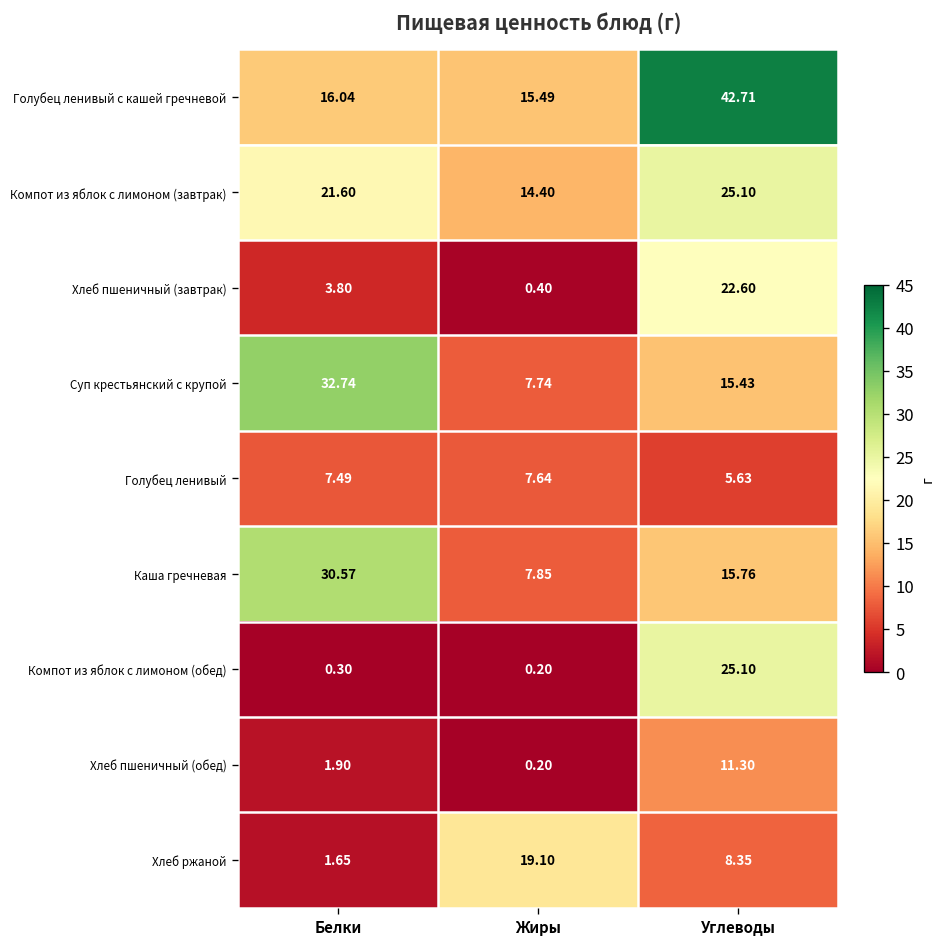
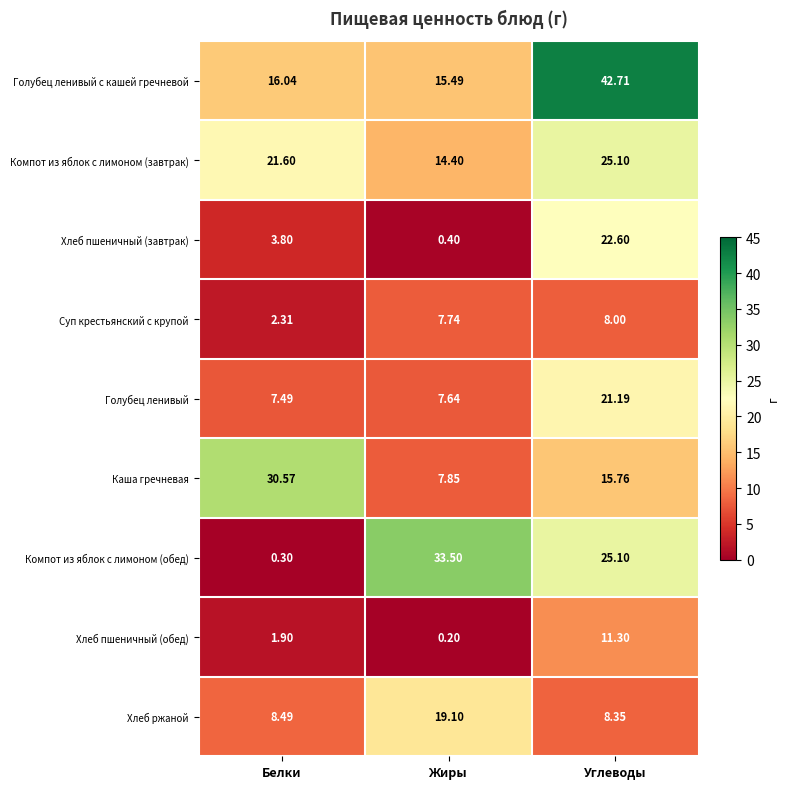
  {
    "Голубец ленивый с кашей гречневой": {
      "Белки": 16.04,
      "Жиры": 15.49,
      "Углеводы": 42.71
    },
    "Компот из яблок с лимоном (завтрак)": {
      "Белки": 21.60,
      "Жиры": 14.40,
      "Углеводы": 25.10
    },
    "Хлеб пшеничный (завтрак)": {
      "Белки": 3.80,
      "Жиры": 0.40,
      "Углеводы": 22.60
    },
    "Суп крестьянский с крупой": {
-     "Белки": 32.74,
+     "Белки": 2.31,
      "Жиры": 7.74,
-     "Углеводы": 15.43
+     "Углеводы": 8.00
    },
    "Голубец ленивый": {
      "Белки": 7.49,
      "Жиры": 7.64,
-     "Углеводы": 5.63
+     "Углеводы": 21.19
    },
    "Каша гречневая": {
      "Белки": 30.57,
      "Жиры": 7.85,
      "Углеводы": 15.76
    },
    "Компот из яблок с лимоном (обед)": {
      "Белки": 0.30,
-     "Жиры": 0.20,
+     "Жиры": 33.50,
      "Углеводы": 25.10
    },
    "Хлеб пшеничный (обед)": {
      "Белки": 1.90,
      "Жиры": 0.20,
      "Углеводы": 11.30
    },
    "Хлеб ржаной": {
-     "Белки": 1.65,
+     "Белки": 8.49,
      "Жиры": 19.10,
      "Углеводы": 8.35
    }
  }
